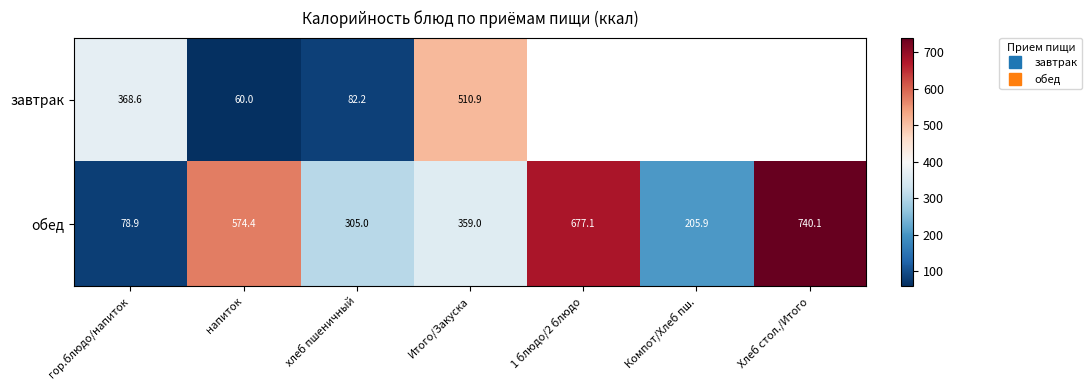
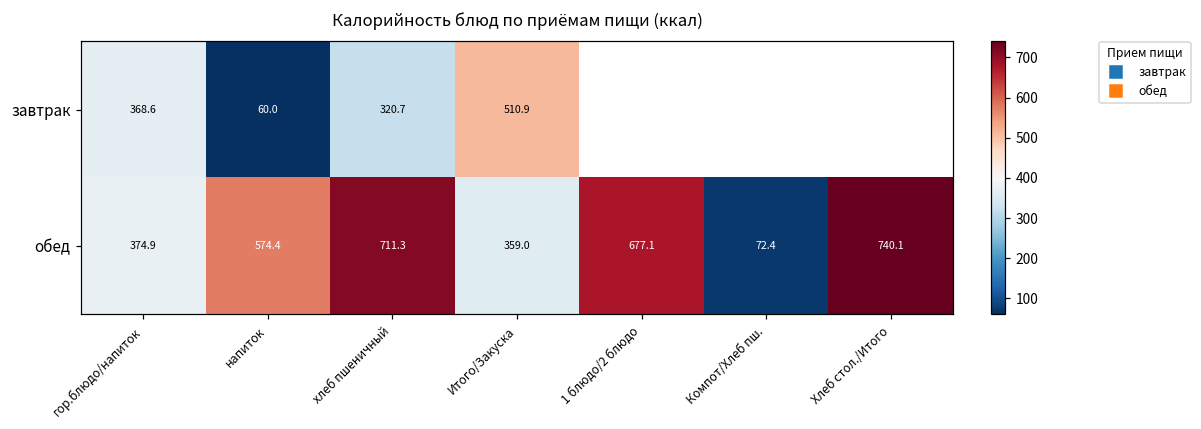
  {
    "завтрак": {
      "гор.блюдо/напиток": 368.6,
      "напиток": 60.0,
-     "хлеб пшеничный": 82.2,
+     "хлеб пшеничный": 320.7,
      "Итого/Закуска": 510.9
    },
    "обед": {
-     "гор.блюдо/напиток": 78.9,
+     "гор.блюдо/напиток": 374.9,
      "напиток": 574.4,
-     "хлеб пшеничный": 305.0,
+     "хлеб пшеничный": 711.3,
      "Итого/Закуска": 359.0,
      "1 блюдо/2 блюдо": 677.1,
-     "Компот/Хлеб пш.": 205.9,
+     "Компот/Хлеб пш.": 72.4,
      "Хлеб стол./Итого": 740.1
    }
  }
